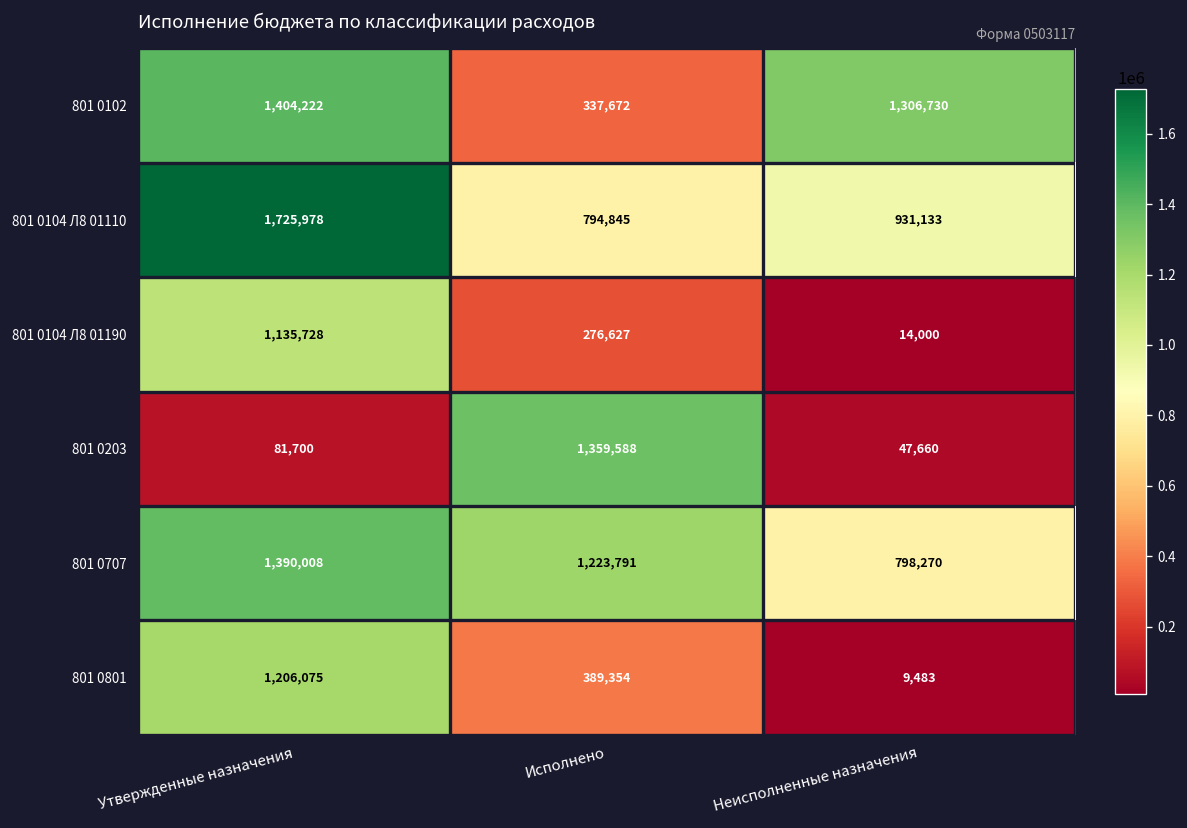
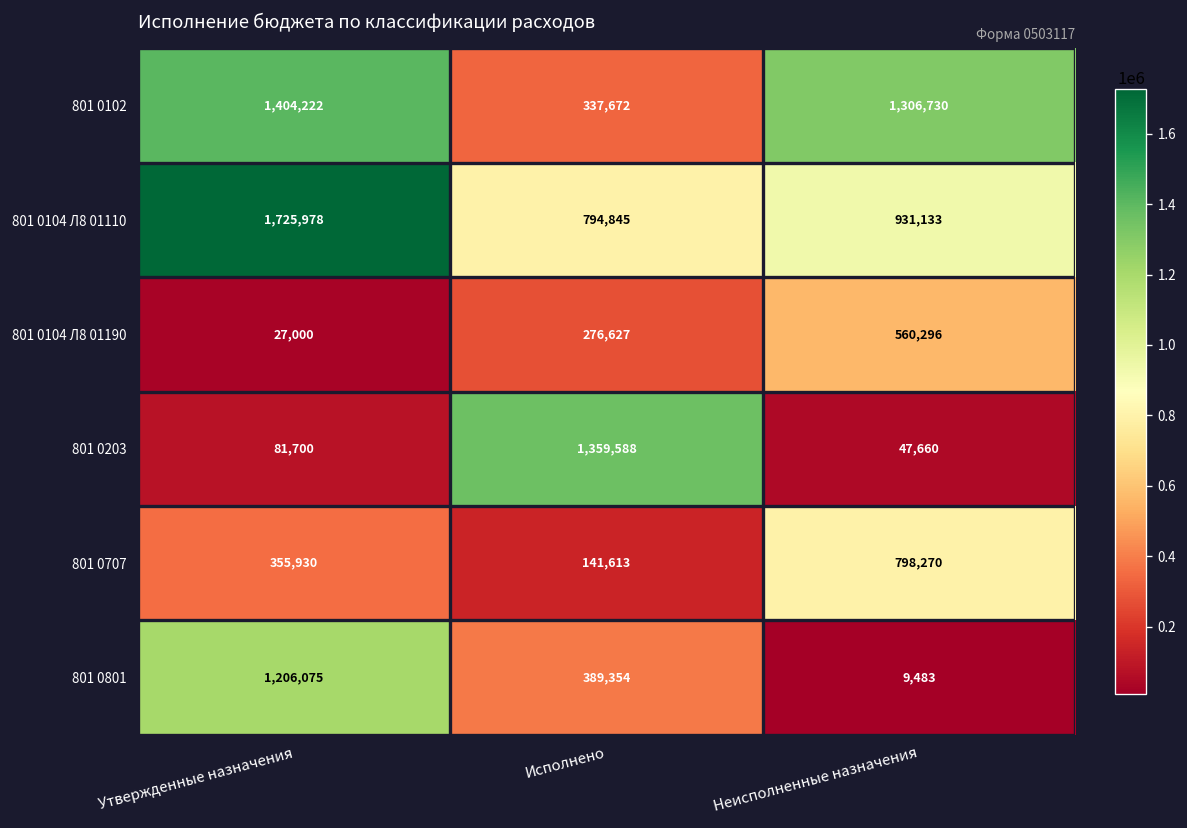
  {
    "801 0102": {
      "Утвержденные назначения": "1,404,222",
      "Исполнено": "337,672",
      "Неисполненные назначения": "1,306,730"
    },
    "801 0104 Л8 01110": {
      "Утвержденные назначения": "1,725,978",
      "Исполнено": "794,845",
      "Неисполненные назначения": "931,133"
    },
    "801 0104 Л8 01190": {
-     "Утвержденные назначения": "1,135,728",
+     "Утвержденные назначения": "27,000",
      "Исполнено": "276,627",
-     "Неисполненные назначения": "14,000"
+     "Неисполненные назначения": "560,296"
    },
    "801 0203": {
      "Утвержденные назначения": "81,700",
      "Исполнено": "1,359,588",
      "Неисполненные назначения": "47,660"
    },
    "801 0707": {
-     "Утвержденные назначения": "1,390,008",
-     "Исполнено": "1,223,791",
+     "Утвержденные назначения": "355,930",
+     "Исполнено": "141,613",
      "Неисполненные назначения": "798,270"
    },
    "801 0801": {
      "Утвержденные назначения": "1,206,075",
      "Исполнено": "389,354",
      "Неисполненные назначения": "9,483"
    }
  }
